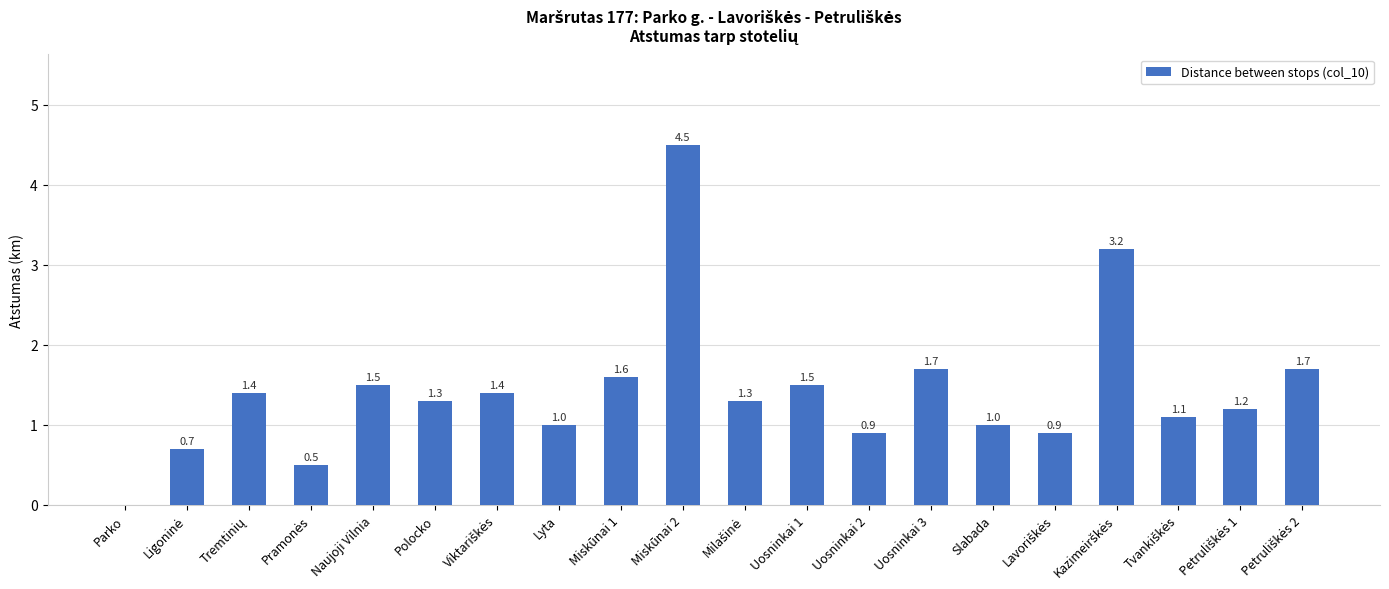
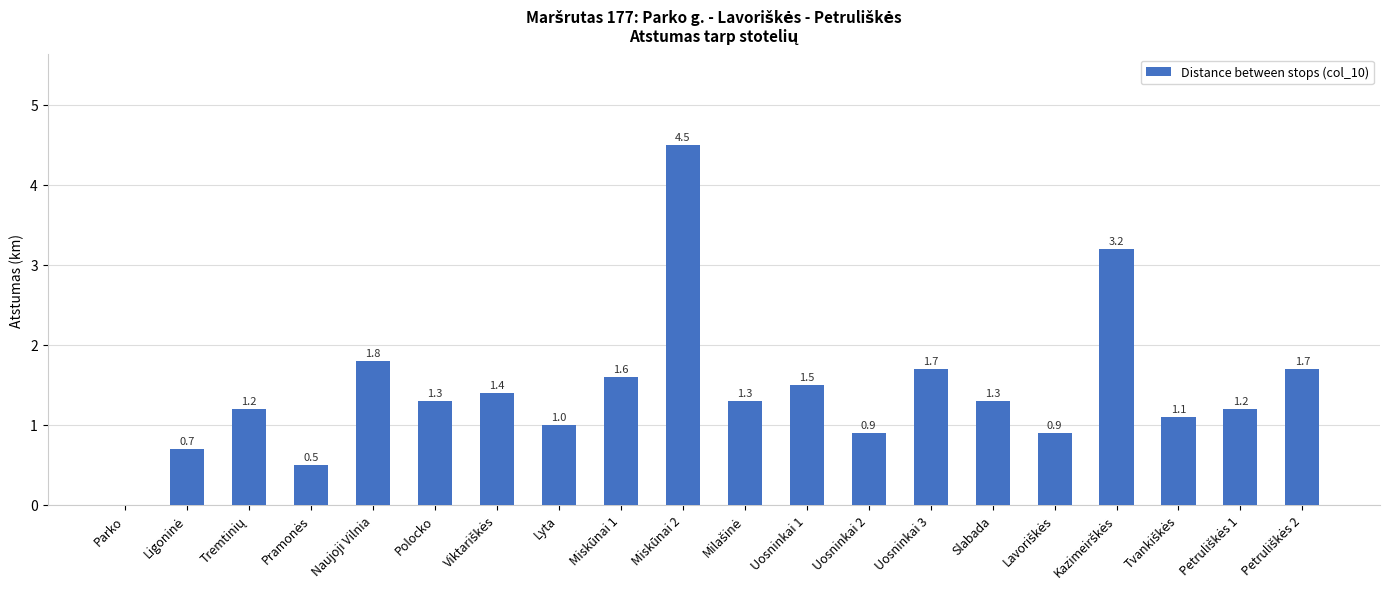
  {
    "Ligoninė": 0.7,
-   "Tremtinių": 1.4,
+   "Tremtinių": 1.2,
    "Pramonės": 0.5,
-   "Naujoji Vilnia": 1.5,
+   "Naujoji Vilnia": 1.8,
    "Polocko": 1.3,
    "Viktariškės": 1.4,
    "Lyta": 1.0,
    "Miskūnai 1": 1.6,
    "Miskūnai 2": 4.5,
    "Milašinė": 1.3,
    "Uosninkai 1": 1.5,
    "Uosninkai 2": 0.9,
    "Uosninkai 3": 1.7,
-   "Slabada": 1.0,
+   "Slabada": 1.3,
    "Lavoriškės": 0.9,
    "Kazimeirškės": 3.2,
    "Tvankiškės": 1.1,
    "Petruliškės 1": 1.2,
    "Petruliškės 2": 1.7
  }
